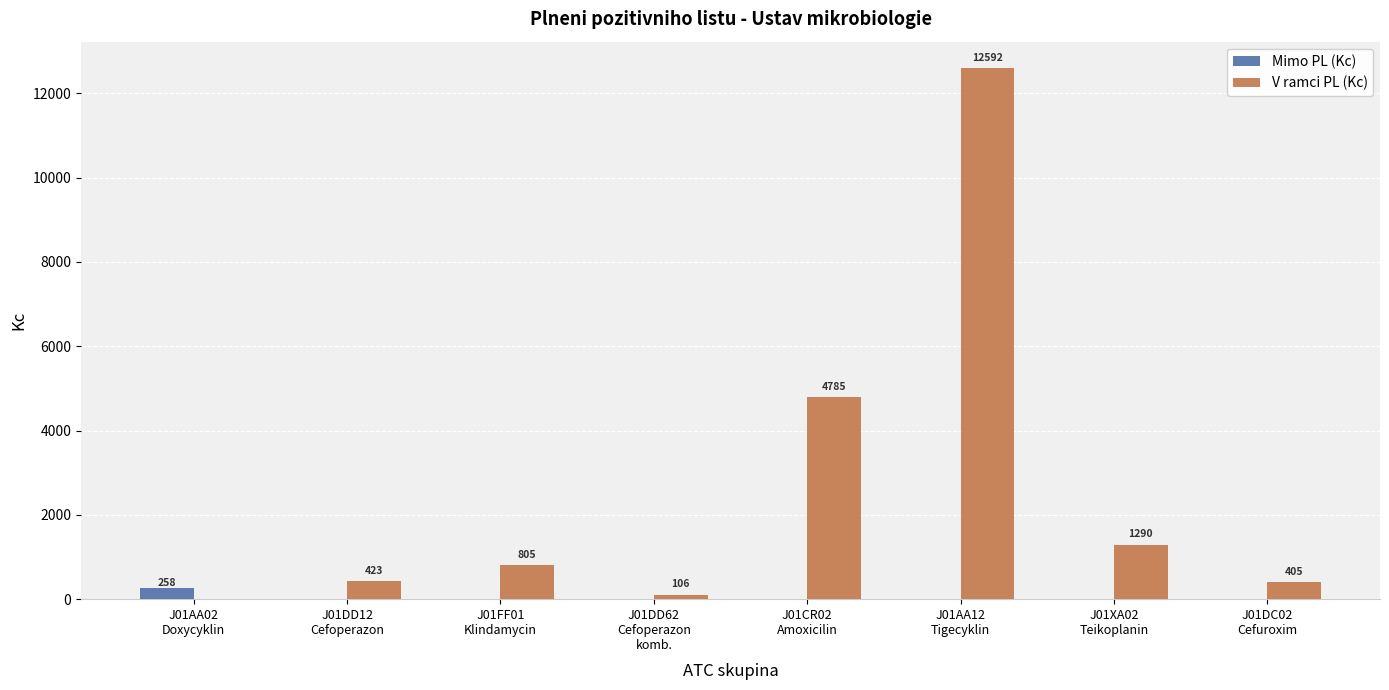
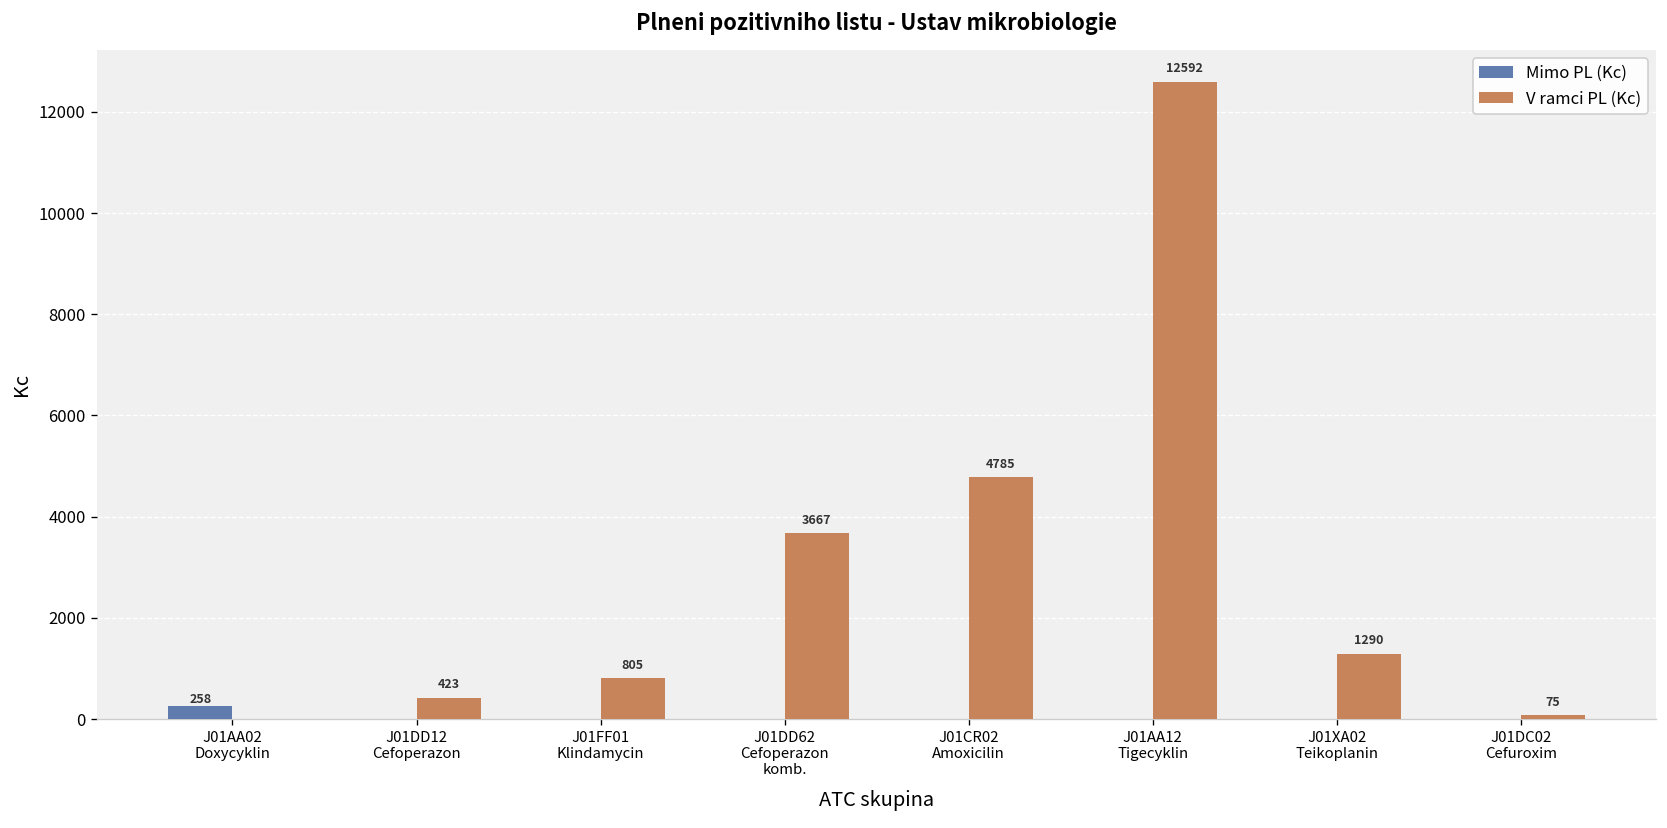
  {
    "Mimo PL (Kc)": {
      "J01AA02 Doxycyklin": 258
    },
    "V ramci PL (Kc)": {
      "J01DD12 Cefoperazon": 423,
      "J01FF01 Klindamycin": 805,
-     "J01DD62 Cefoperazon komb.": 106,
+     "J01DD62 Cefoperazon komb.": 3667,
      "J01CR02 Amoxicilin": 4785,
      "J01AA12 Tigecyklin": 12592,
      "J01XA02 Teikoplanin": 1290,
-     "J01DC02 Cefuroxim": 405
+     "J01DC02 Cefuroxim": 75
    }
  }
